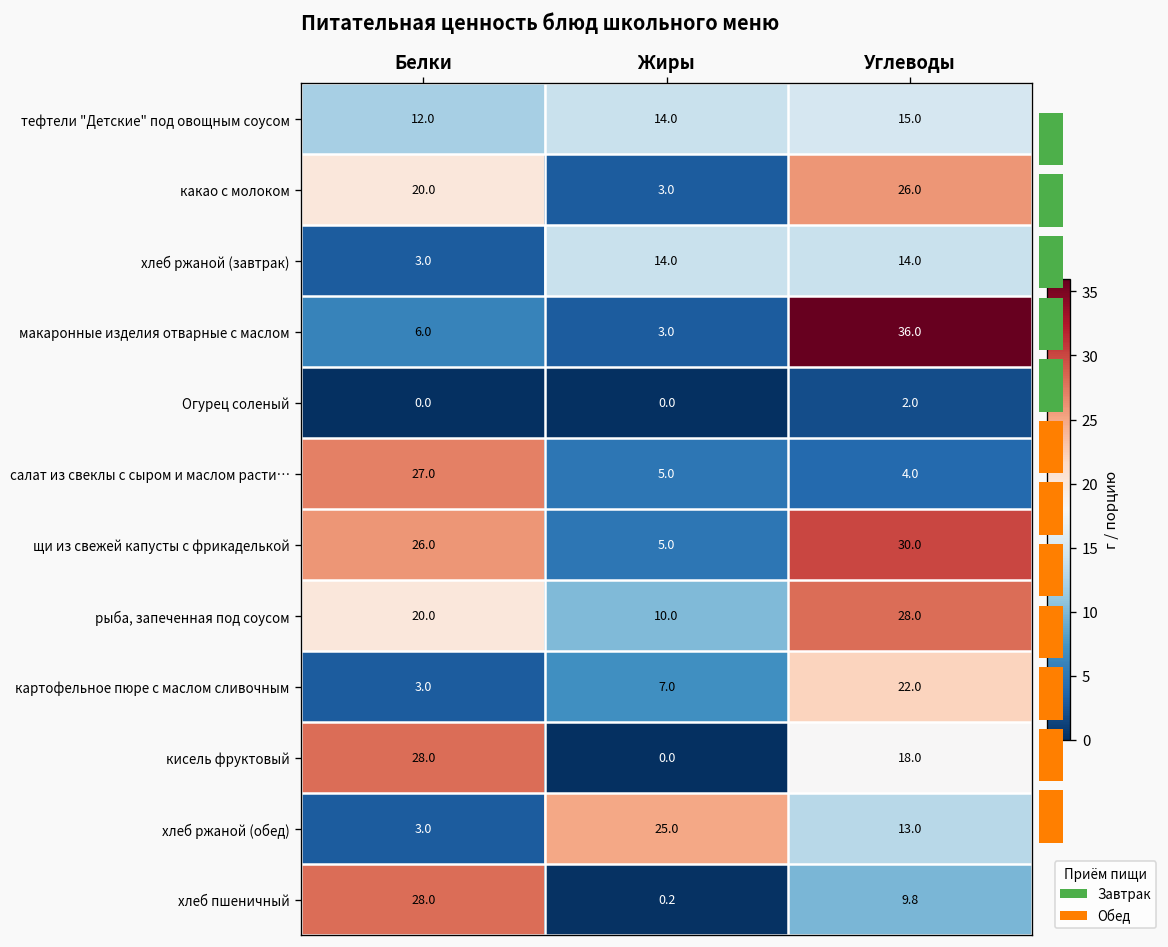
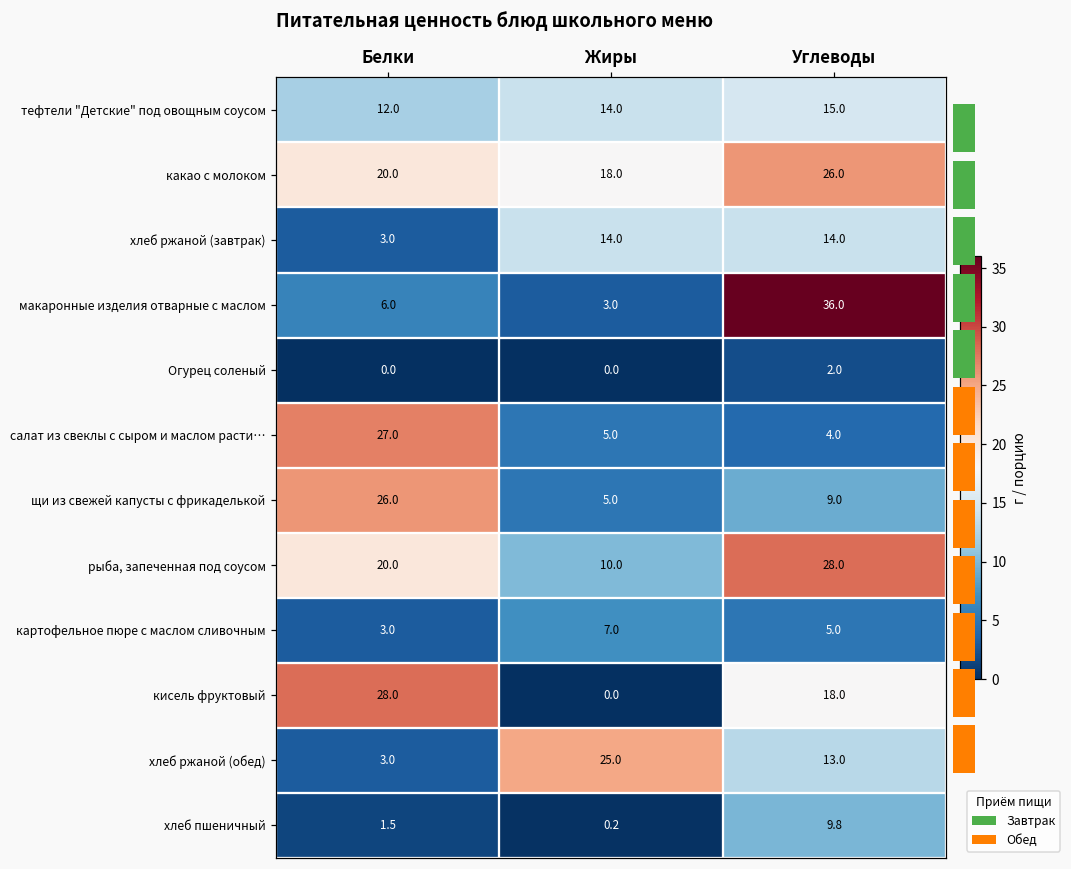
  {
    "Питательная ценность блюд школьного меню": {
      "тефтели \"Детские\" под овощным соусом": {
        "Белки": 12.0,
        "Жиры": 14.0,
        "Углеводы": 15.0
      },
      "какао с молоком": {
        "Белки": 20.0,
-       "Жиры": 3.0,
+       "Жиры": 18.0,
        "Углеводы": 26.0
      },
      "хлеб ржаной (завтрак)": {
        "Белки": 3.0,
        "Жиры": 14.0,
        "Углеводы": 14.0
      },
      "макаронные изделия отварные с маслом": {
        "Белки": 6.0,
        "Жиры": 3.0,
        "Углеводы": 36.0
      },
      "Огурец соленый": {
        "Белки": 0.0,
        "Жиры": 0.0,
        "Углеводы": 2.0
      },
      "салат из свеклы с сыром и маслом расти…": {
        "Белки": 27.0,
        "Жиры": 5.0,
        "Углеводы": 4.0
      },
      "щи из свежей капусты с фрикаделькой": {
        "Белки": 26.0,
        "Жиры": 5.0,
-       "Углеводы": 30.0
+       "Углеводы": 9.0
      },
      "рыба, запеченная под соусом": {
        "Белки": 20.0,
        "Жиры": 10.0,
        "Углеводы": 28.0
      },
      "картофельное пюре с маслом сливочным": {
        "Белки": 3.0,
        "Жиры": 7.0,
-       "Углеводы": 22.0
+       "Углеводы": 5.0
      },
      "кисель фруктовый": {
        "Белки": 28.0,
        "Жиры": 0.0,
        "Углеводы": 18.0
      },
      "хлеб ржаной (обед)": {
        "Белки": 3.0,
        "Жиры": 25.0,
        "Углеводы": 13.0
      },
      "хлеб пшеничный": {
-       "Белки": 28.0,
+       "Белки": 1.5,
        "Жиры": 0.2,
        "Углеводы": 9.8
      }
    }
  }
